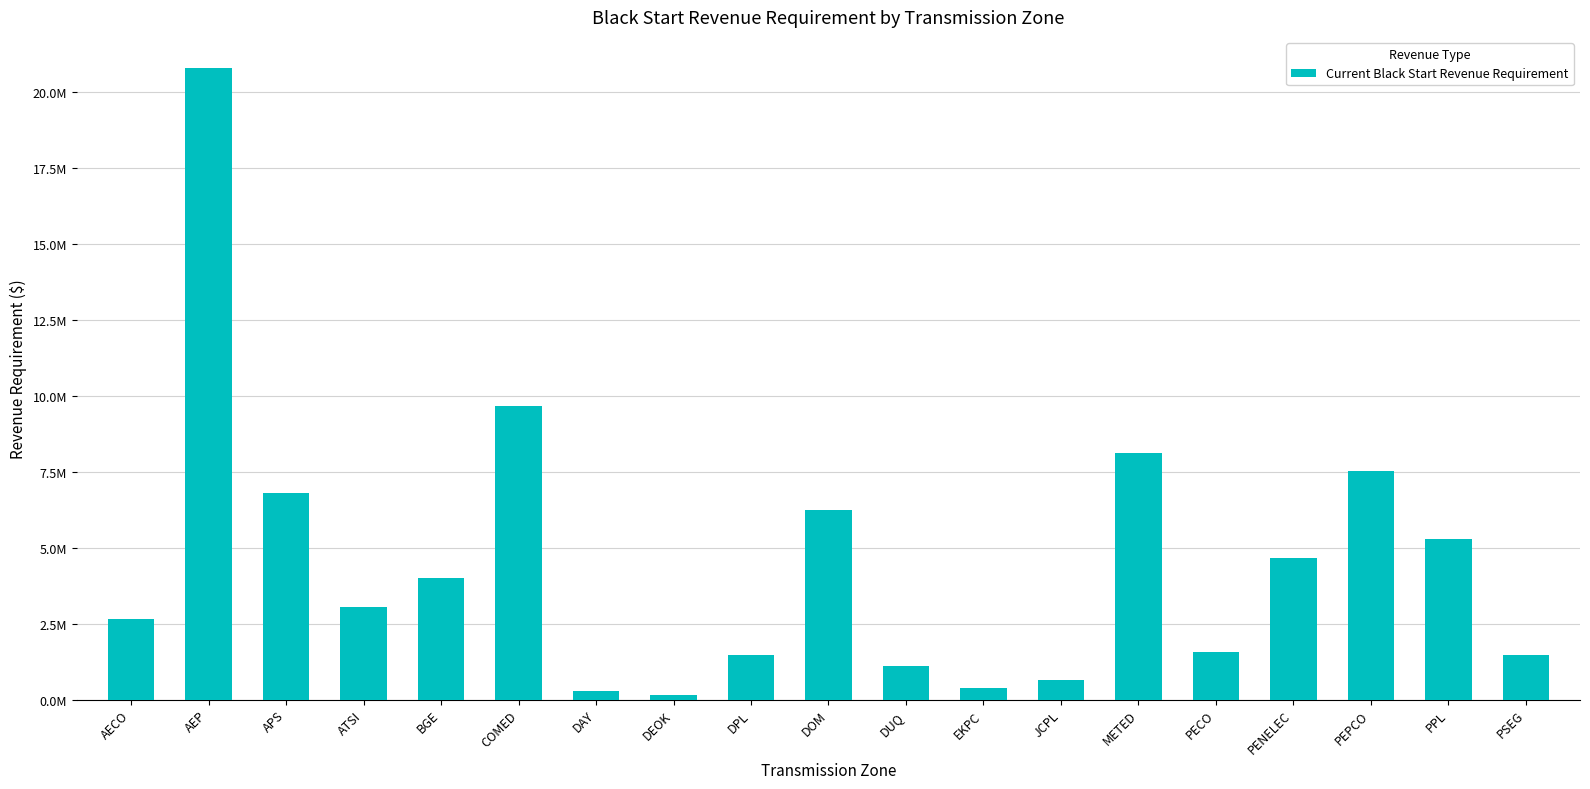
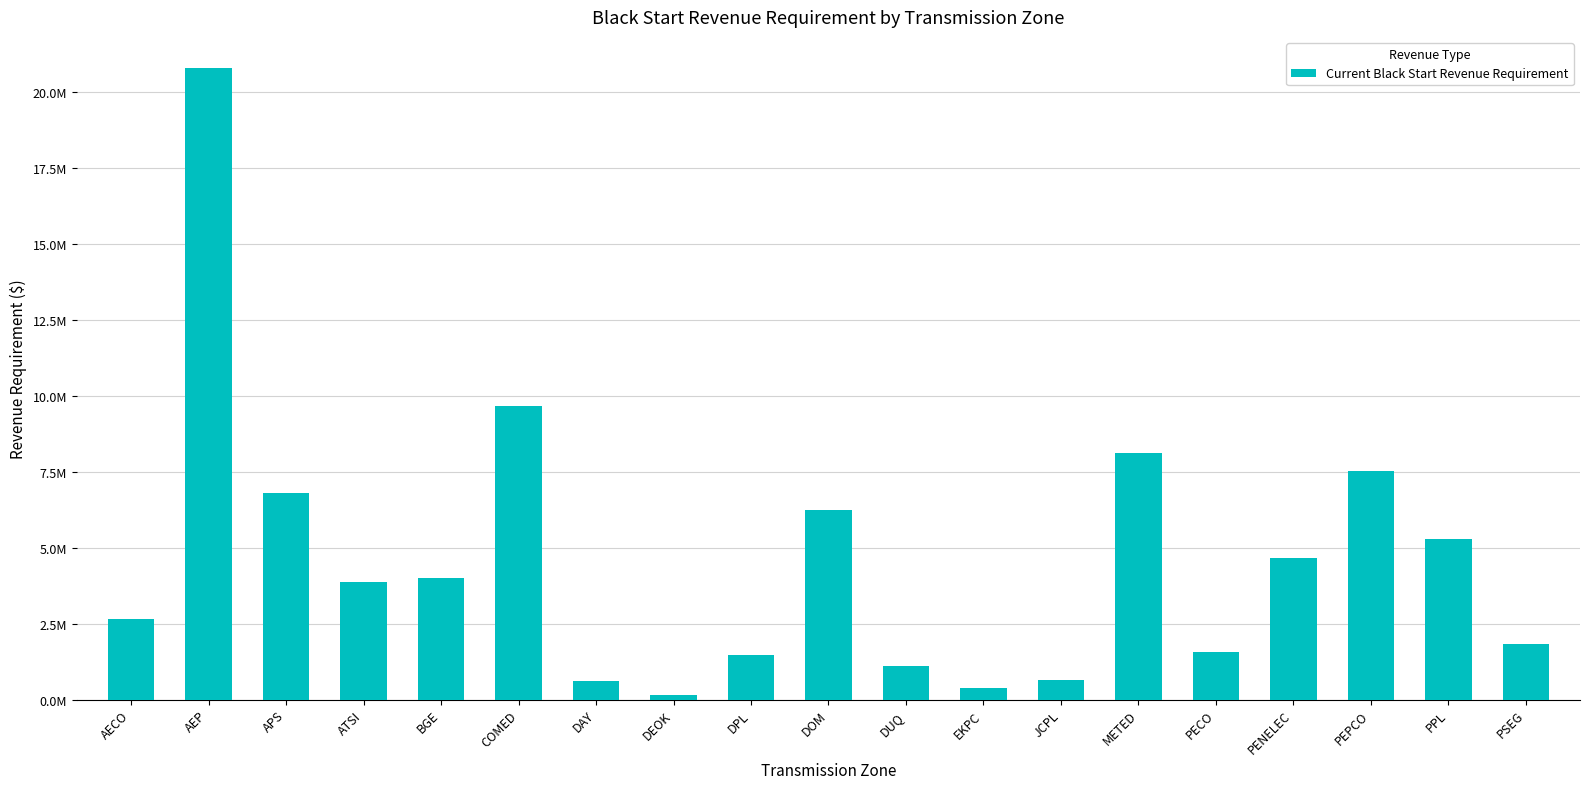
  {
    "AECO": 2700000,
    "AEP": 20800000,
    "APS": 6800000,
-   "ATSI": 3000000,
+   "ATSI": 3900000,
    "BGE": 4000000,
    "COMED": 9700000,
-   "DAY": 300000,
+   "DAY": 600000,
    "DEOK": 100000,
    "DPL": 1500000,
    "DOM": 6200000,
    "DUQ": 1100000,
    "EKPC": 400000,
    "JCPL": 600000,
    "METED": 8100000,
    "PECO": 1600000,
    "PENELEC": 4600000,
    "PEPCO": 7500000,
    "PPL": 5300000,
-   "PSEG": 1500000
+   "PSEG": 1800000
  }
